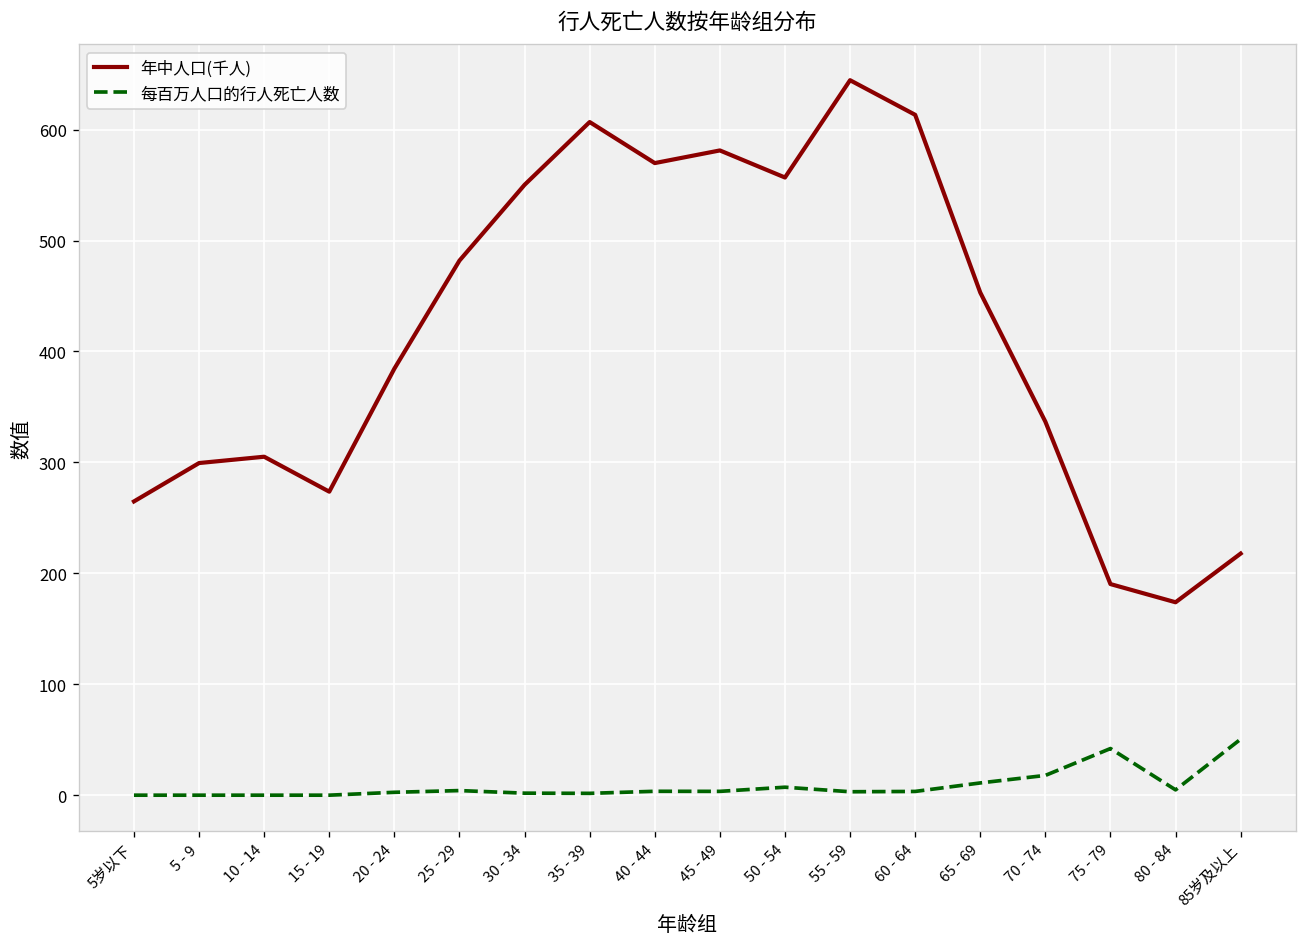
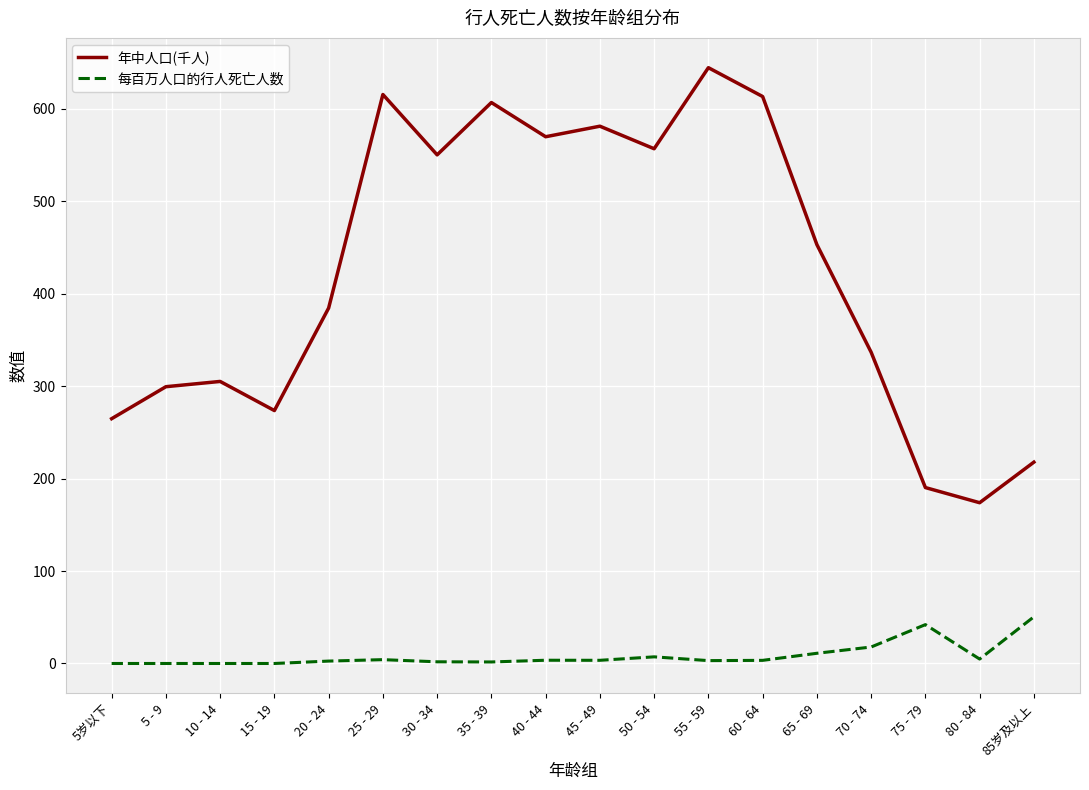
  {
    "年中人口(千人)": {
      "5岁以下": 260,
      "5 - 9": 300,
      "10 - 14": 310,
      "15 - 19": 270,
      "20 - 24": 380,
-     "25 - 29": 480,
+     "25 - 29": 620,
      "30 - 34": 550,
      "35 - 39": 610,
      "40 - 44": 570,
      "45 - 49": 580,
      "50 - 54": 560,
      "55 - 59": 640,
      "60 - 64": 610,
      "65 - 69": 450,
      "70 - 74": 340,
      "75 - 79": 190,
      "80 - 84": 170,
      "85岁及以上": 220
    },
    "每百万人口的行人死亡人数": {
      "5岁以下": 0,
      "5 - 9": 0,
      "10 - 14": 0,
      "15 - 19": 0,
      "20 - 24": 0,
      "25 - 29": 0,
      "30 - 34": 0,
      "35 - 39": 0,
      "40 - 44": 0,
      "45 - 49": 0,
      "50 - 54": 10,
      "55 - 59": 0,
      "60 - 64": 0,
      "65 - 69": 10,
      "70 - 74": 20,
      "75 - 79": 40,
      "80 - 84": 0,
      "85岁及以上": 50
    }
  }
